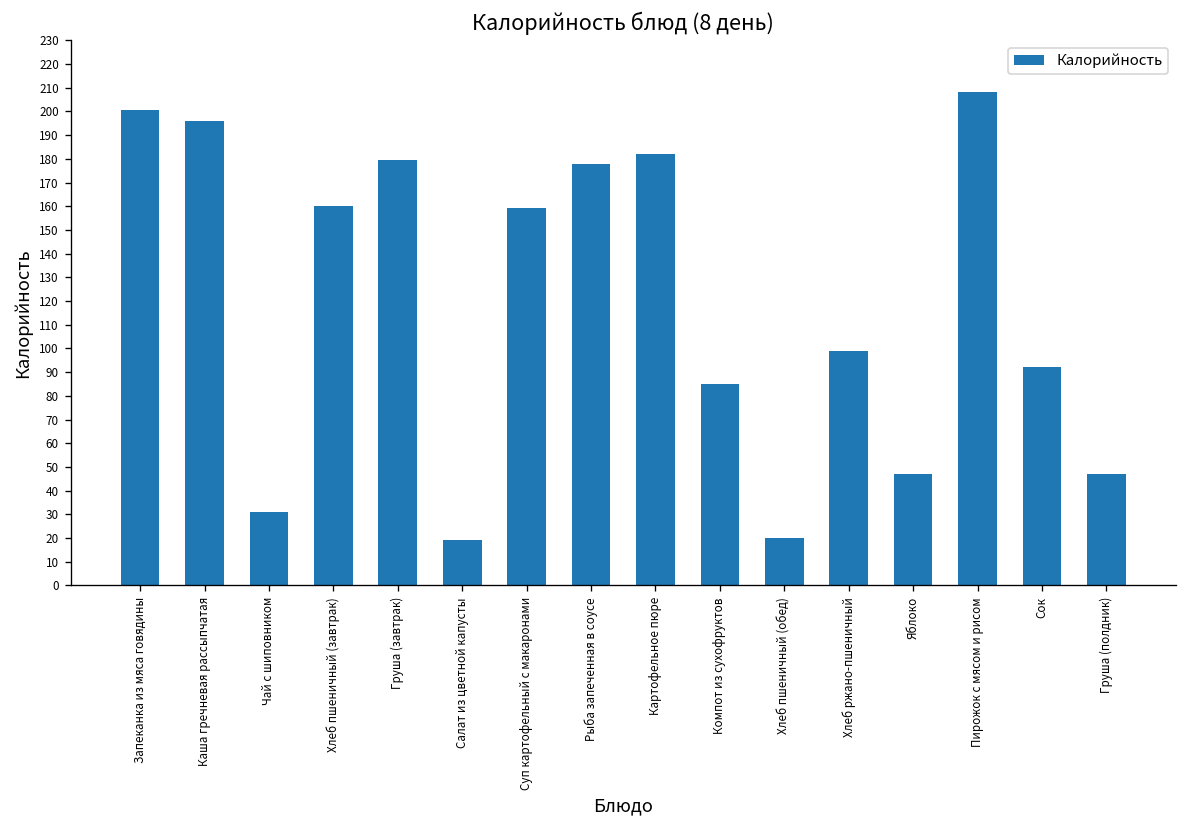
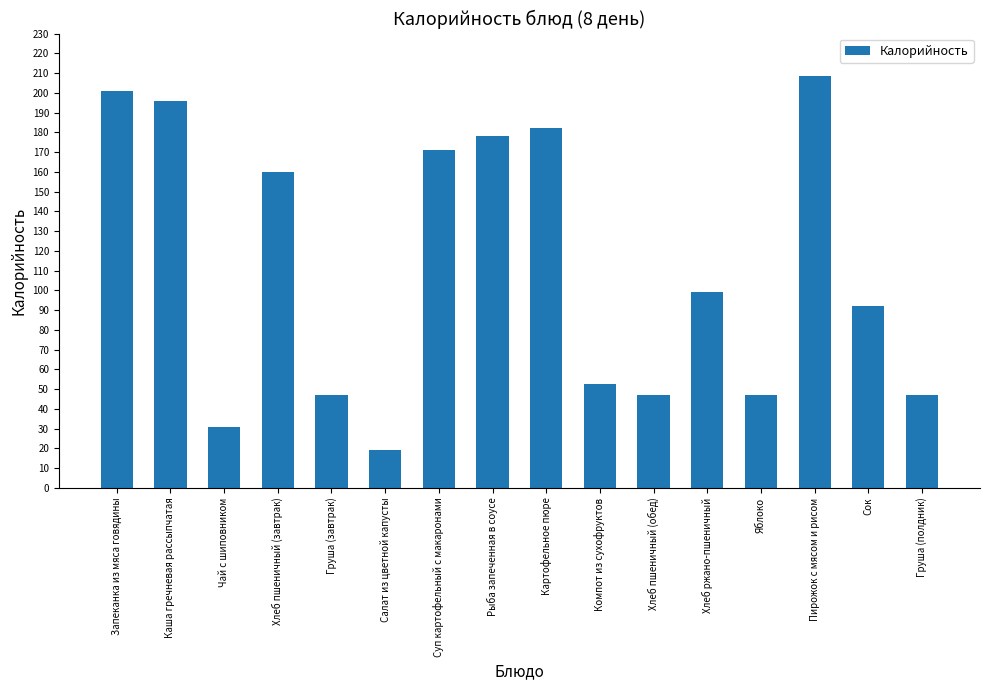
  {
    "Запеканка из мяса говядины": 201,
    "Каша гречневая рассыпчатая": 196,
    "Чай с шиповником": 31,
    "Хлеб пшеничный (завтрак)": 160,
-   "Груша (завтрак)": 180,
+   "Груша (завтрак)": 47,
    "Салат из цветной капусты": 19,
-   "Суп картофельный с макаронами": 159,
+   "Суп картофельный с макаронами": 171,
    "Рыба запеченная в соусе": 178,
    "Картофельное пюре": 182,
-   "Компот из сухофруктов": 85,
-   "Хлеб пшеничный (обед)": 20,
+   "Компот из сухофруктов": 53,
+   "Хлеб пшеничный (обед)": 47,
    "Хлеб ржано-пшеничный": 99,
    "Яблоко": 47,
    "Пирожок с мясом и рисом": 208,
    "Сок": 92,
    "Груша (полдник)": 47
  }
